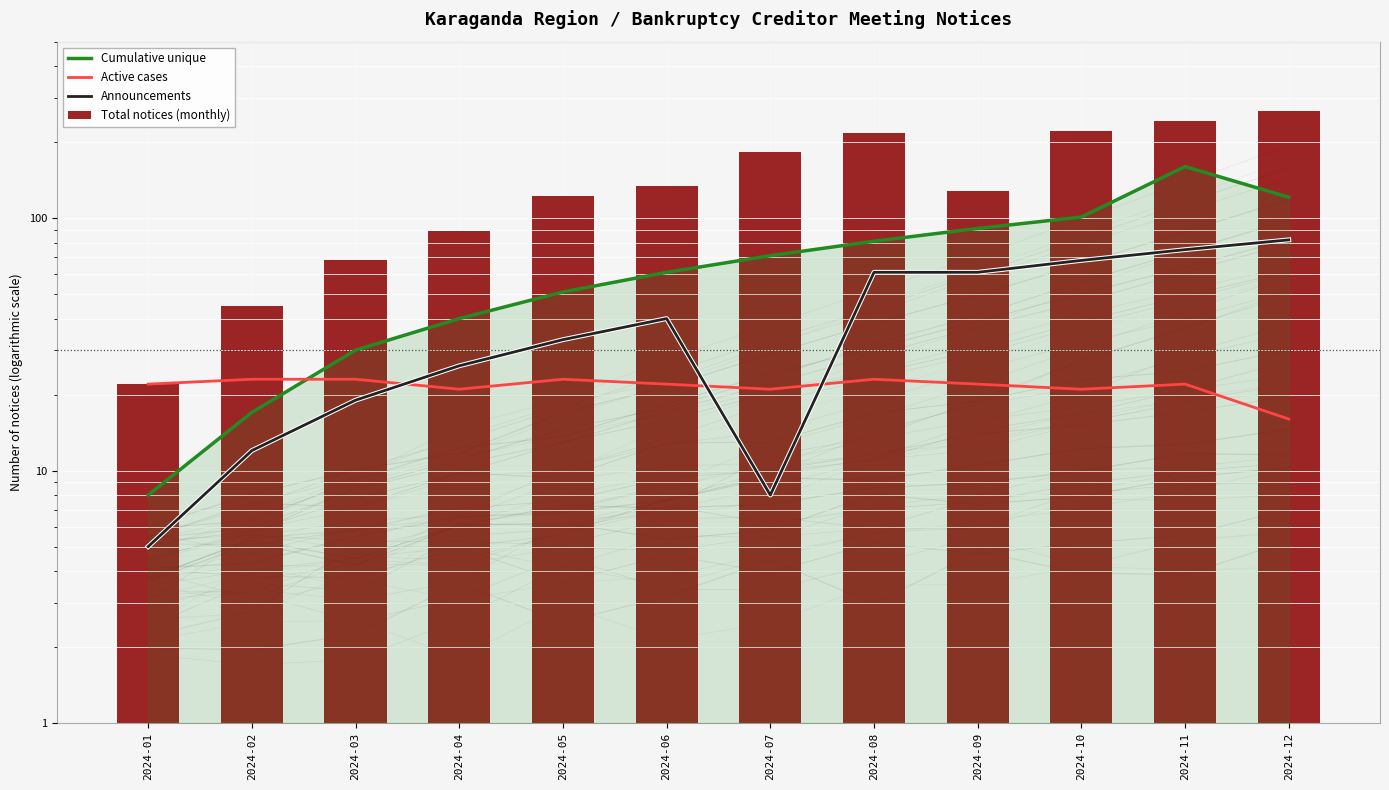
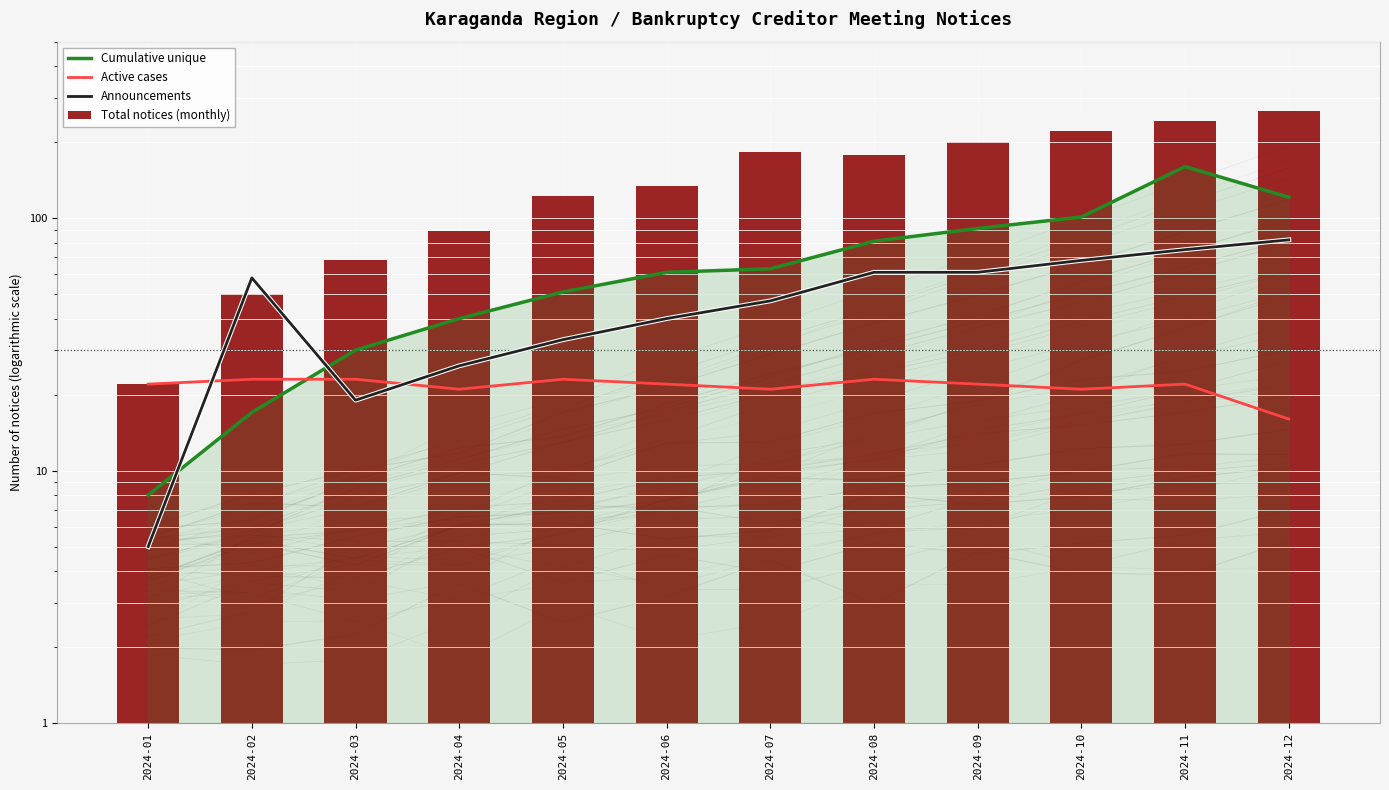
  {
    "Total notices (monthly)": {
      "2024-01": 22,
-     "2024-02": 45,
+     "2024-02": 50,
      "2024-03": 68,
      "2024-04": 89,
      "2024-05": 120,
      "2024-06": 130,
      "2024-07": 180,
-     "2024-08": 220,
-     "2024-09": 130,
+     "2024-08": 180,
+     "2024-09": 200,
      "2024-10": 220,
      "2024-11": 240,
      "2024-12": 270
    },
    "Cumulative unique": {
      "2024-01": 8,
      "2024-02": 17,
      "2024-03": 30,
      "2024-04": 40,
      "2024-05": 51,
      "2024-06": 61,
-     "2024-07": 71,
+     "2024-07": 63,
      "2024-08": 81,
      "2024-09": 91,
      "2024-11": 160
    },
    "Active cases": {
      "2024-01": 22,
      "2024-02": 23,
      "2024-03": 23,
      "2024-04": 21,
      "2024-05": 23,
      "2024-11": 22,
      "2024-12": 16
    },
    "Announcements": {
-     "2024-02": 12,
+     "2024-02": 58,
      "2024-03": 19,
      "2024-04": 26,
      "2024-05": 33,
      "2024-06": 40,
-     "2024-07": 8,
+     "2024-07": 47,
      "2024-08": 61,
      "2024-10": 68
    }
  }
